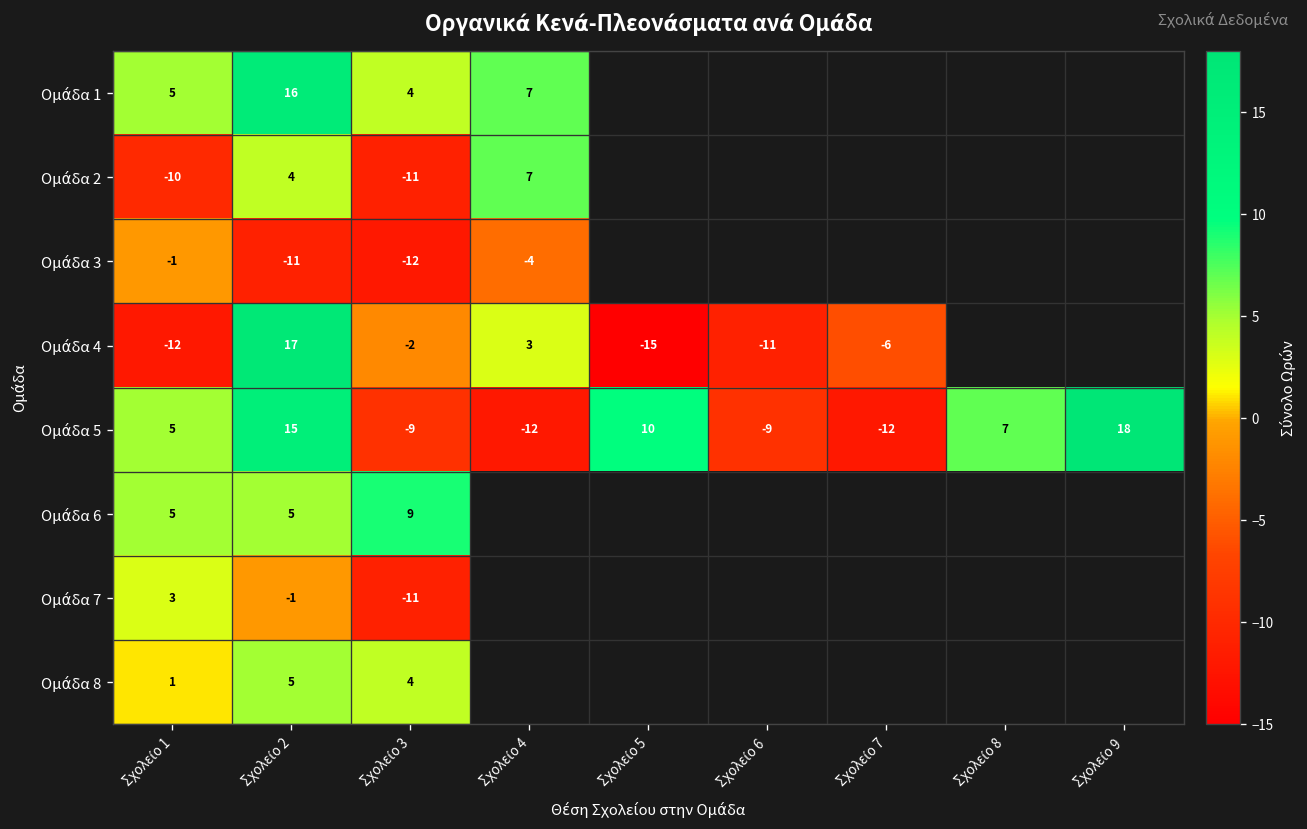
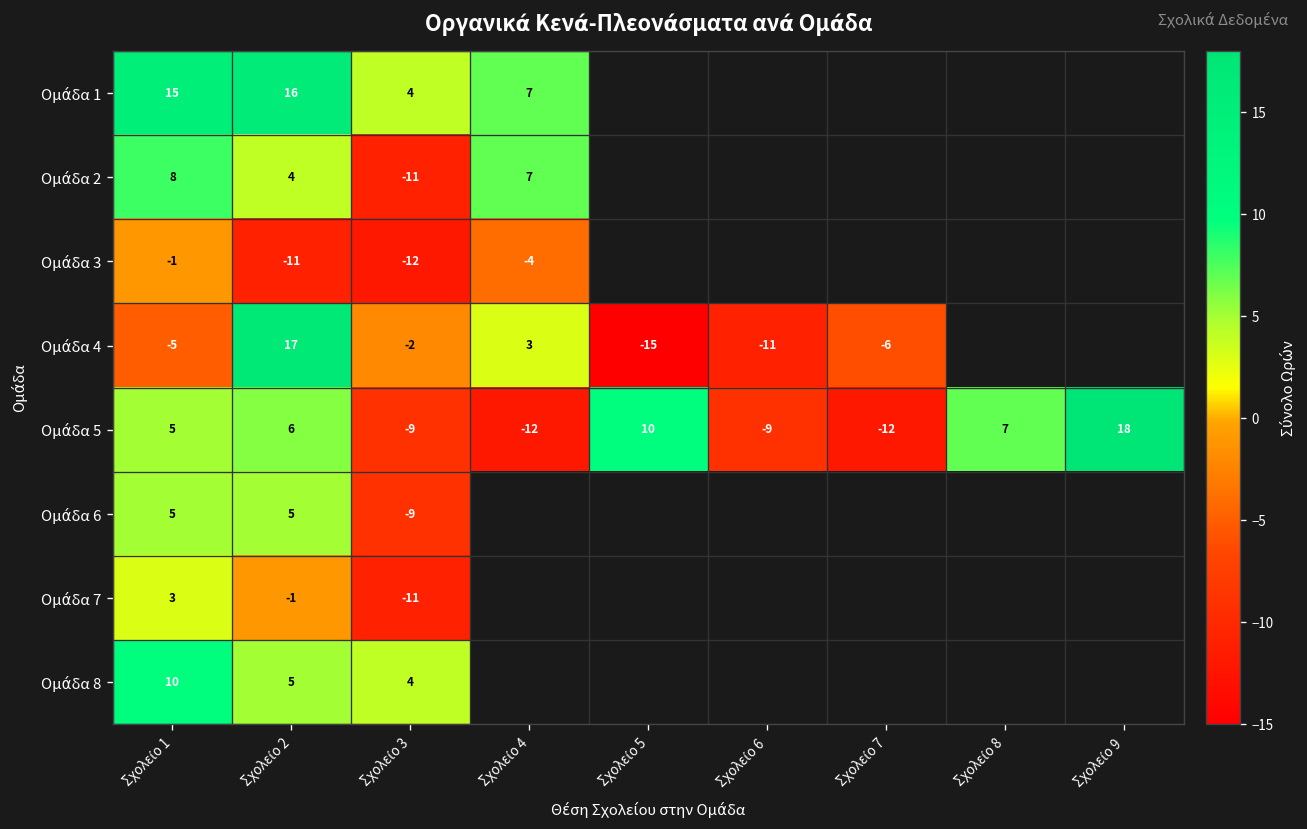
  {
    "Ομάδα 1": {
-     "Σχολείο 1": 5,
+     "Σχολείο 1": 15,
      "Σχολείο 2": 16,
      "Σχολείο 3": 4,
      "Σχολείο 4": 7
    },
    "Ομάδα 2": {
-     "Σχολείο 1": -10,
+     "Σχολείο 1": 8,
      "Σχολείο 2": 4,
      "Σχολείο 3": -11,
      "Σχολείο 4": 7
    },
    "Ομάδα 3": {
      "Σχολείο 1": -1,
      "Σχολείο 2": -11,
      "Σχολείο 3": -12,
      "Σχολείο 4": -4
    },
    "Ομάδα 4": {
-     "Σχολείο 1": -12,
+     "Σχολείο 1": -5,
      "Σχολείο 2": 17,
      "Σχολείο 3": -2,
      "Σχολείο 4": 3,
      "Σχολείο 5": -15,
      "Σχολείο 6": -11,
      "Σχολείο 7": -6
    },
    "Ομάδα 5": {
      "Σχολείο 1": 5,
-     "Σχολείο 2": 15,
+     "Σχολείο 2": 6,
      "Σχολείο 3": -9,
      "Σχολείο 4": -12,
      "Σχολείο 5": 10,
      "Σχολείο 6": -9,
      "Σχολείο 7": -12,
      "Σχολείο 8": 7,
      "Σχολείο 9": 18
    },
    "Ομάδα 6": {
      "Σχολείο 1": 5,
      "Σχολείο 2": 5,
-     "Σχολείο 3": 9
+     "Σχολείο 3": -9
    },
    "Ομάδα 7": {
      "Σχολείο 1": 3,
      "Σχολείο 2": -1,
      "Σχολείο 3": -11
    },
    "Ομάδα 8": {
-     "Σχολείο 1": 1,
+     "Σχολείο 1": 10,
      "Σχολείο 2": 5,
      "Σχολείο 3": 4
    }
  }
